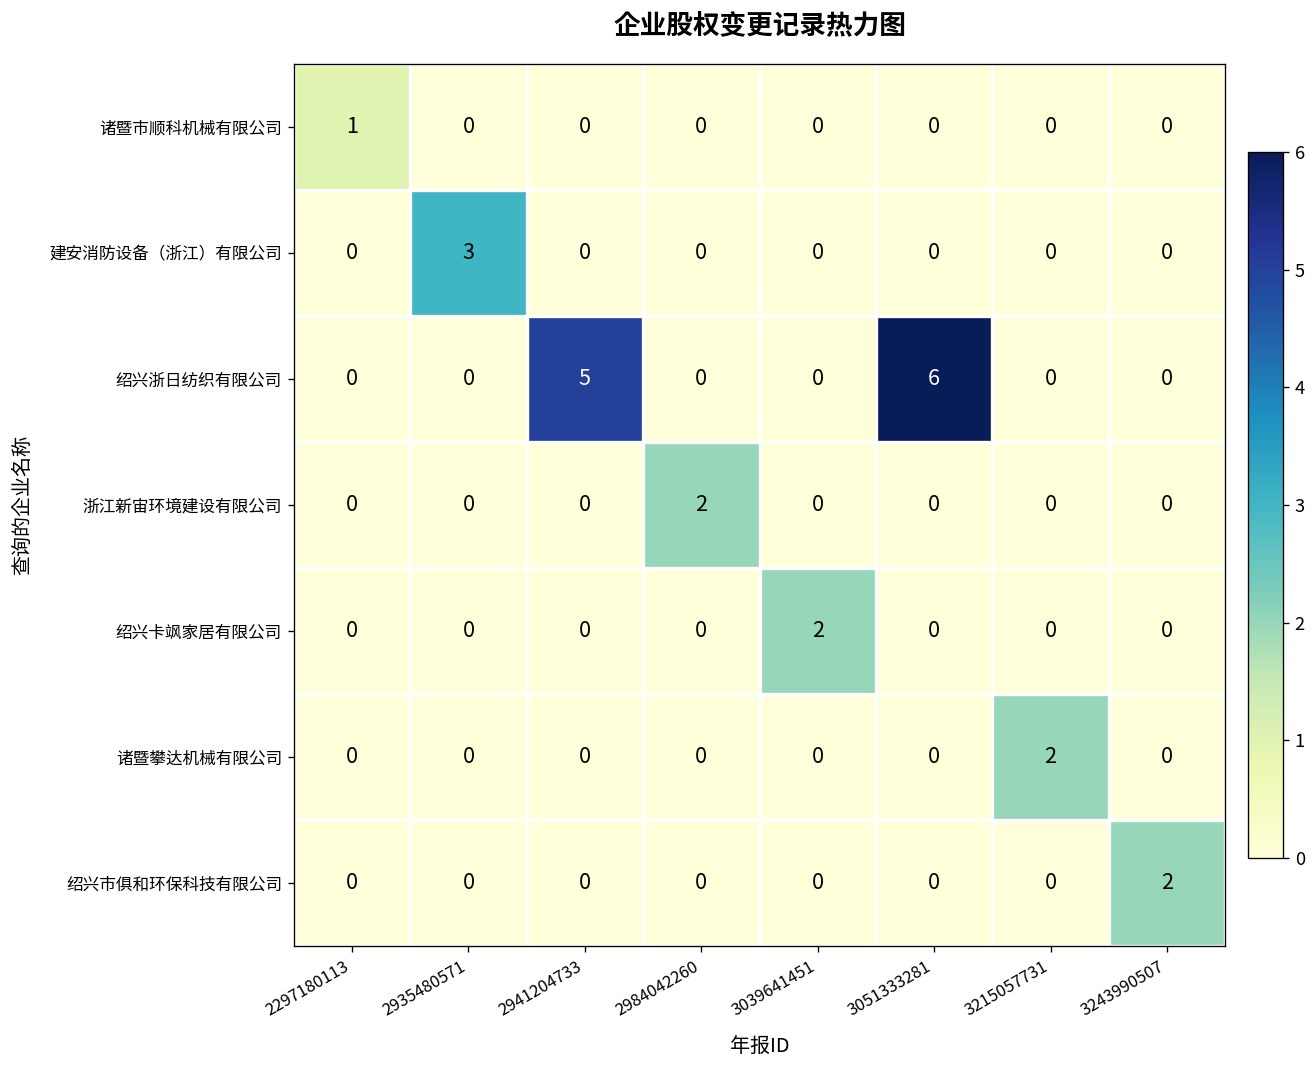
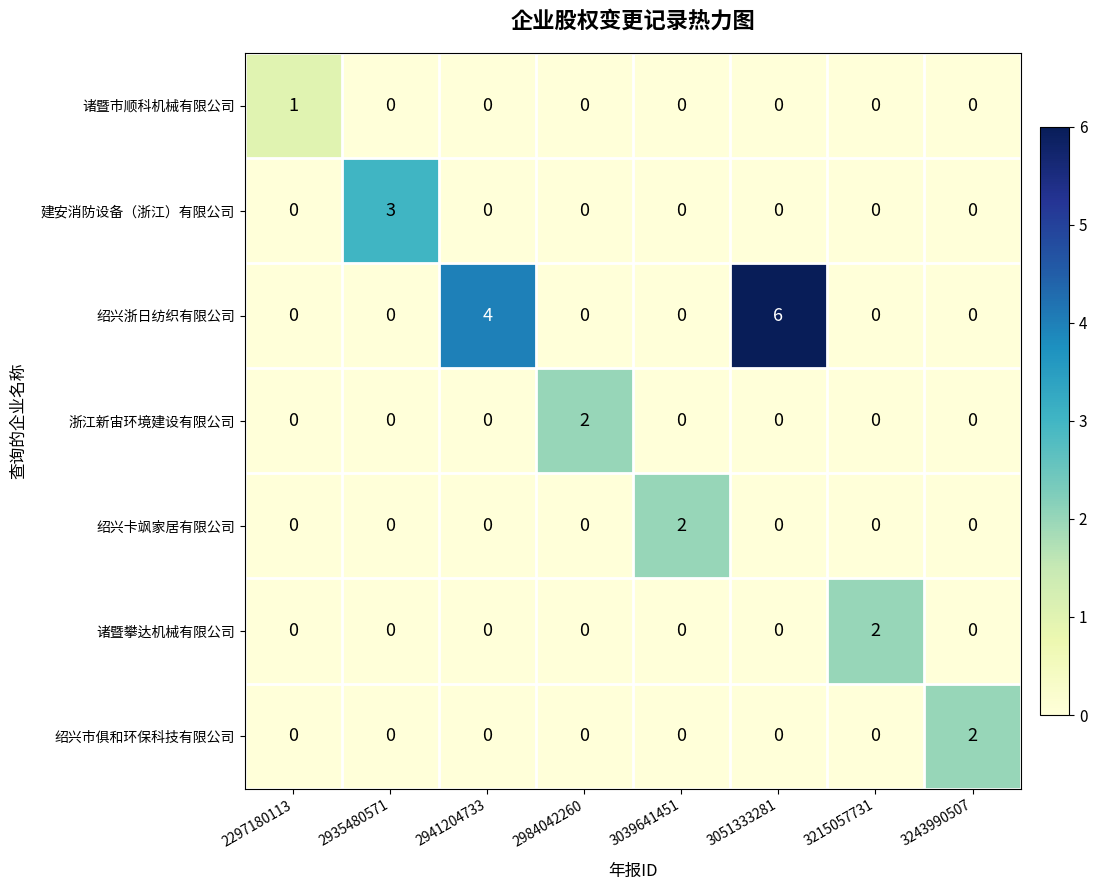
  {
    "诸暨市顺科机械有限公司": {
      "2297180113": 1,
      "2935480571": 0,
      "2941204733": 0,
      "2984042260": 0,
      "3039641451": 0,
      "3051333281": 0,
      "3215057731": 0,
      "3243990507": 0
    },
    "建安消防设备（浙江）有限公司": {
      "2297180113": 0,
      "2935480571": 3,
      "2941204733": 0,
      "2984042260": 0,
      "3039641451": 0,
      "3051333281": 0,
      "3215057731": 0,
      "3243990507": 0
    },
    "绍兴浙日纺织有限公司": {
      "2297180113": 0,
      "2935480571": 0,
-     "2941204733": 5,
+     "2941204733": 4,
      "2984042260": 0,
      "3039641451": 0,
      "3051333281": 6,
      "3215057731": 0,
      "3243990507": 0
    },
    "浙江新宙环境建设有限公司": {
      "2297180113": 0,
      "2935480571": 0,
      "2941204733": 0,
      "2984042260": 2,
      "3039641451": 0,
      "3051333281": 0,
      "3215057731": 0,
      "3243990507": 0
    },
    "绍兴卡飒家居有限公司": {
      "2297180113": 0,
      "2935480571": 0,
      "2941204733": 0,
      "2984042260": 0,
      "3039641451": 2,
      "3051333281": 0,
      "3215057731": 0,
      "3243990507": 0
    },
    "诸暨攀达机械有限公司": {
      "2297180113": 0,
      "2935480571": 0,
      "2941204733": 0,
      "2984042260": 0,
      "3039641451": 0,
      "3051333281": 0,
      "3215057731": 2,
      "3243990507": 0
    },
    "绍兴市俱和环保科技有限公司": {
      "2297180113": 0,
      "2935480571": 0,
      "2941204733": 0,
      "2984042260": 0,
      "3039641451": 0,
      "3051333281": 0,
      "3215057731": 0,
      "3243990507": 2
    }
  }
